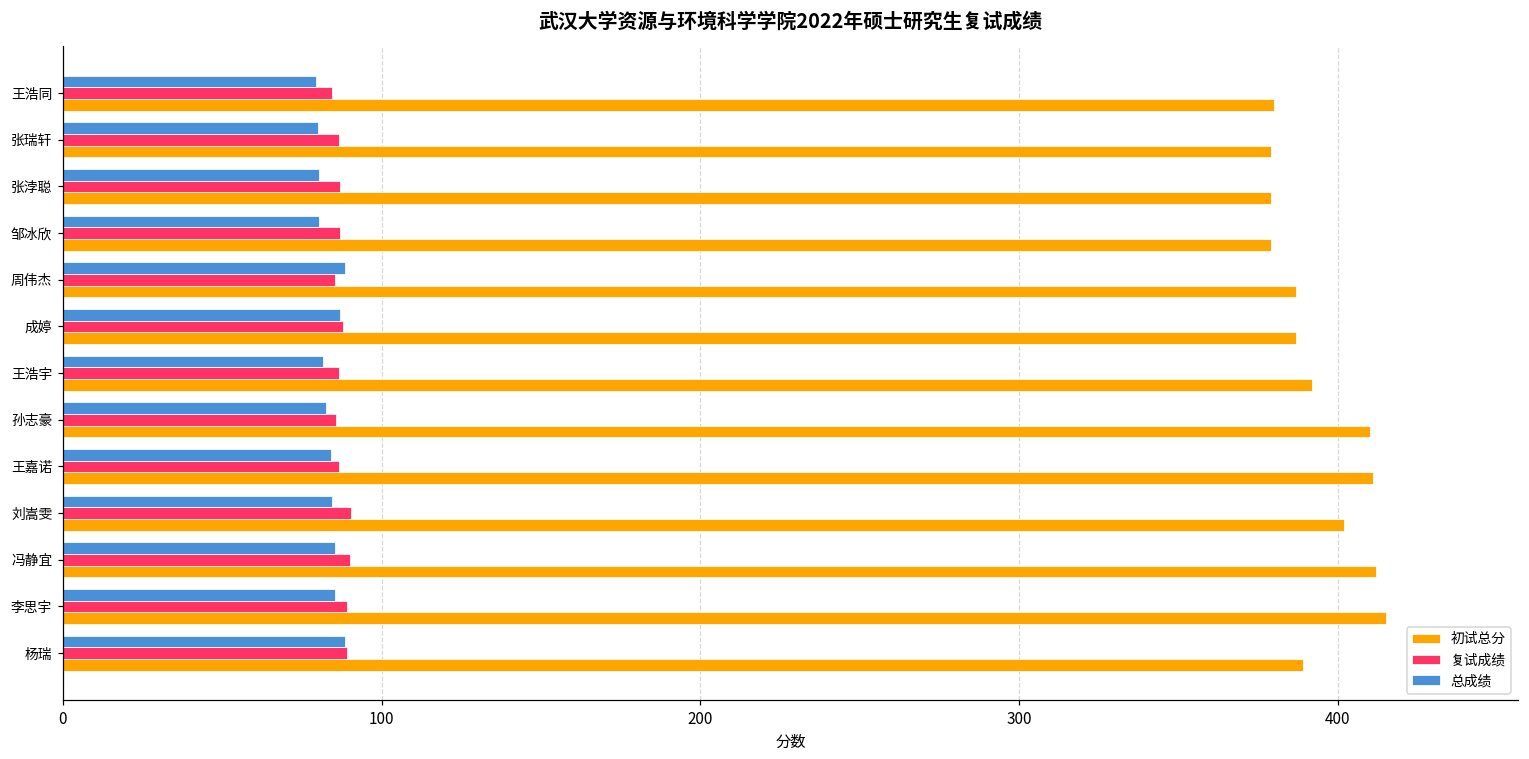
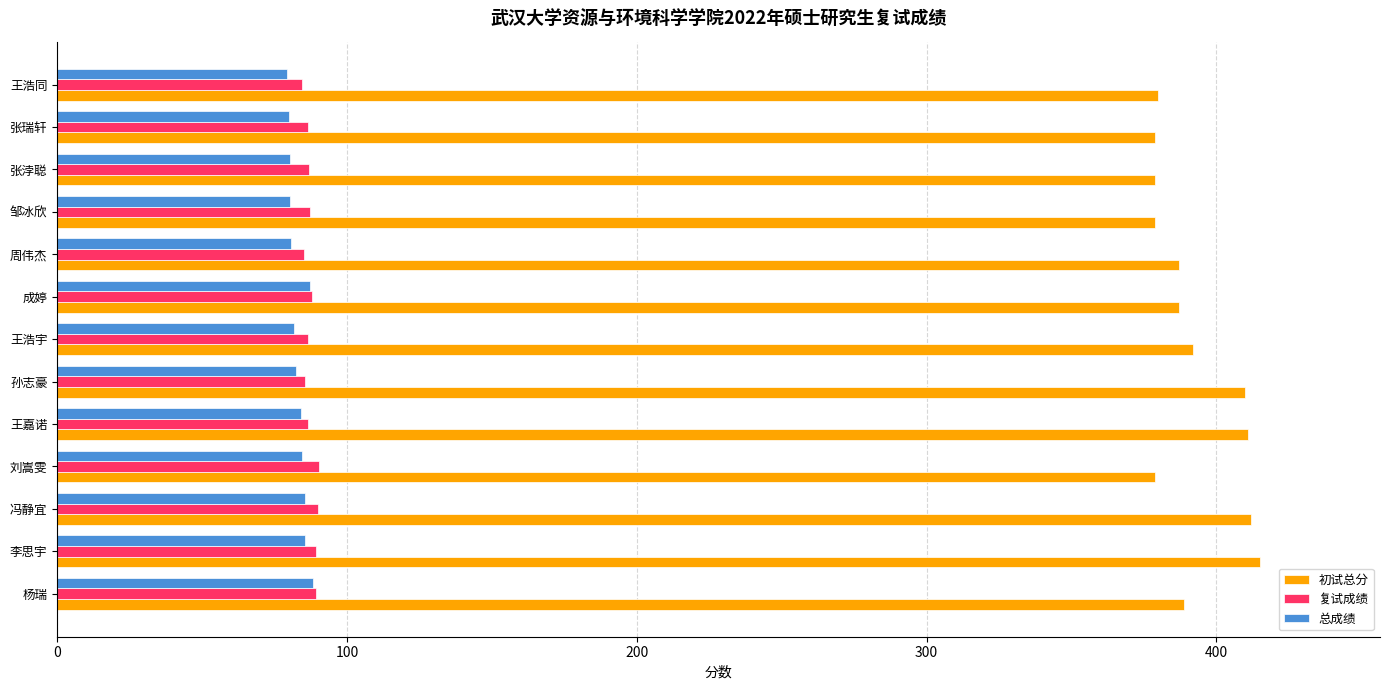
  {
    "初试总分": {
      "王浩同": 380,
      "张瑞轩": 379,
      "张浡聪": 379,
      "邹冰欣": 379,
      "周伟杰": 387,
      "成婷": 387,
      "王浩宇": 392,
      "孙志豪": 410,
      "王嘉诺": 411,
-     "刘嵩雯": 402,
+     "刘嵩雯": 379,
      "冯静宜": 412,
      "李思宇": 415,
      "杨瑞": 389
    },
    "复试成绩": {
      "王浩同": 84,
      "张瑞轩": 87,
      "张浡聪": 87,
      "邹冰欣": 87,
      "周伟杰": 85,
      "成婷": 88,
      "王浩宇": 87,
      "孙志豪": 86,
      "王嘉诺": 87,
      "刘嵩雯": 90,
      "冯静宜": 90,
      "李思宇": 89,
      "杨瑞": 89
    },
    "总成绩": {
      "王浩同": 79,
      "张瑞轩": 80,
      "张浡聪": 80,
      "邹冰欣": 80,
-     "周伟杰": 89,
+     "周伟杰": 81,
      "成婷": 87,
      "王浩宇": 82,
      "孙志豪": 83,
      "王嘉诺": 84,
      "刘嵩雯": 84,
      "冯静宜": 85,
      "李思宇": 85,
      "杨瑞": 88
    }
  }
